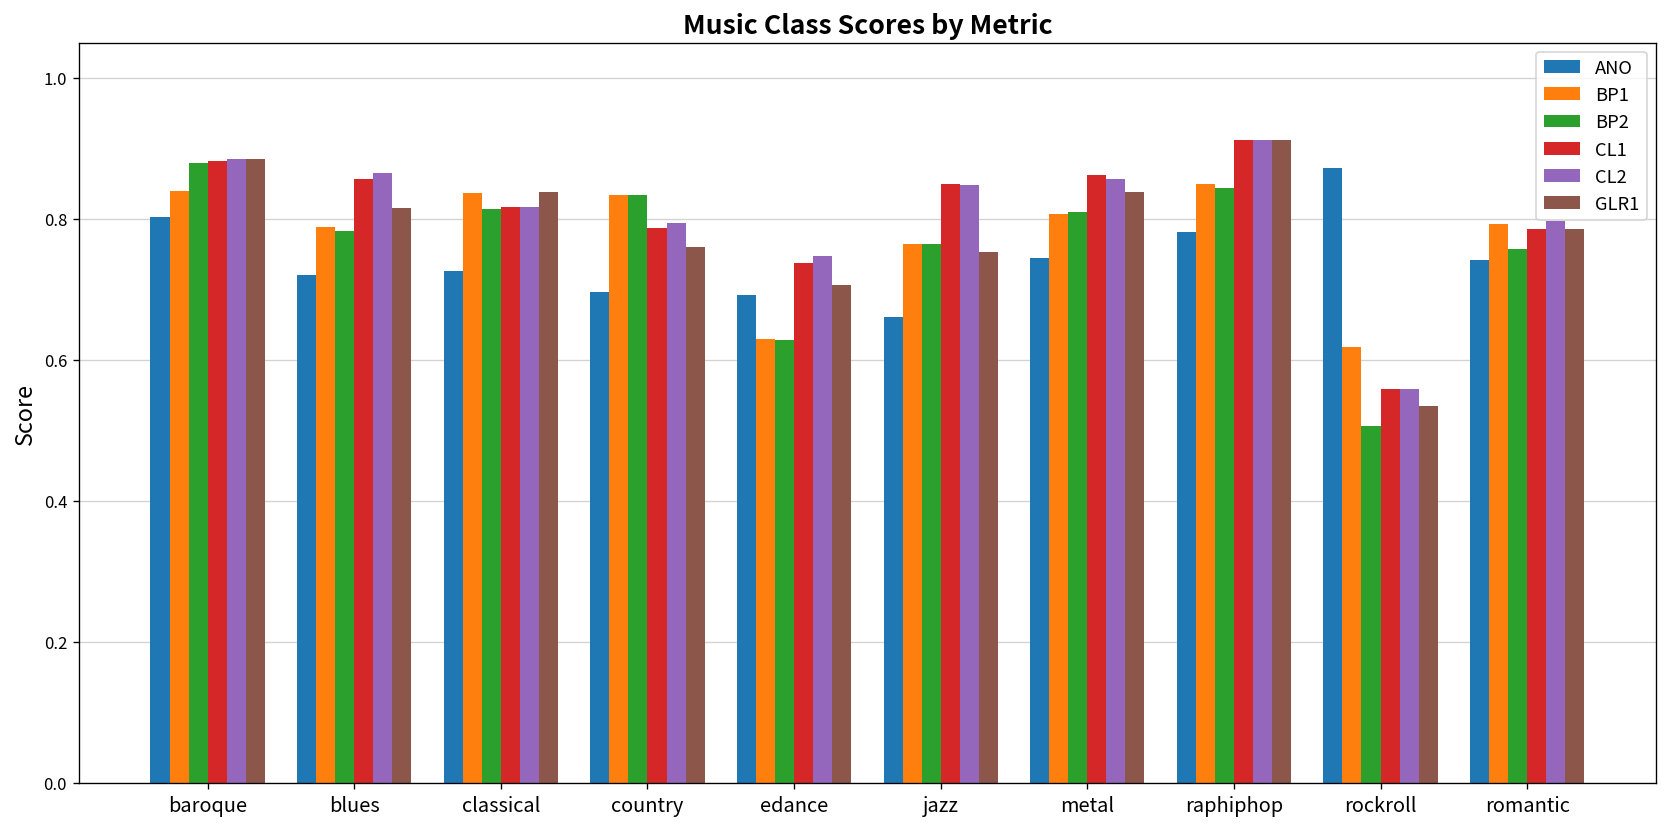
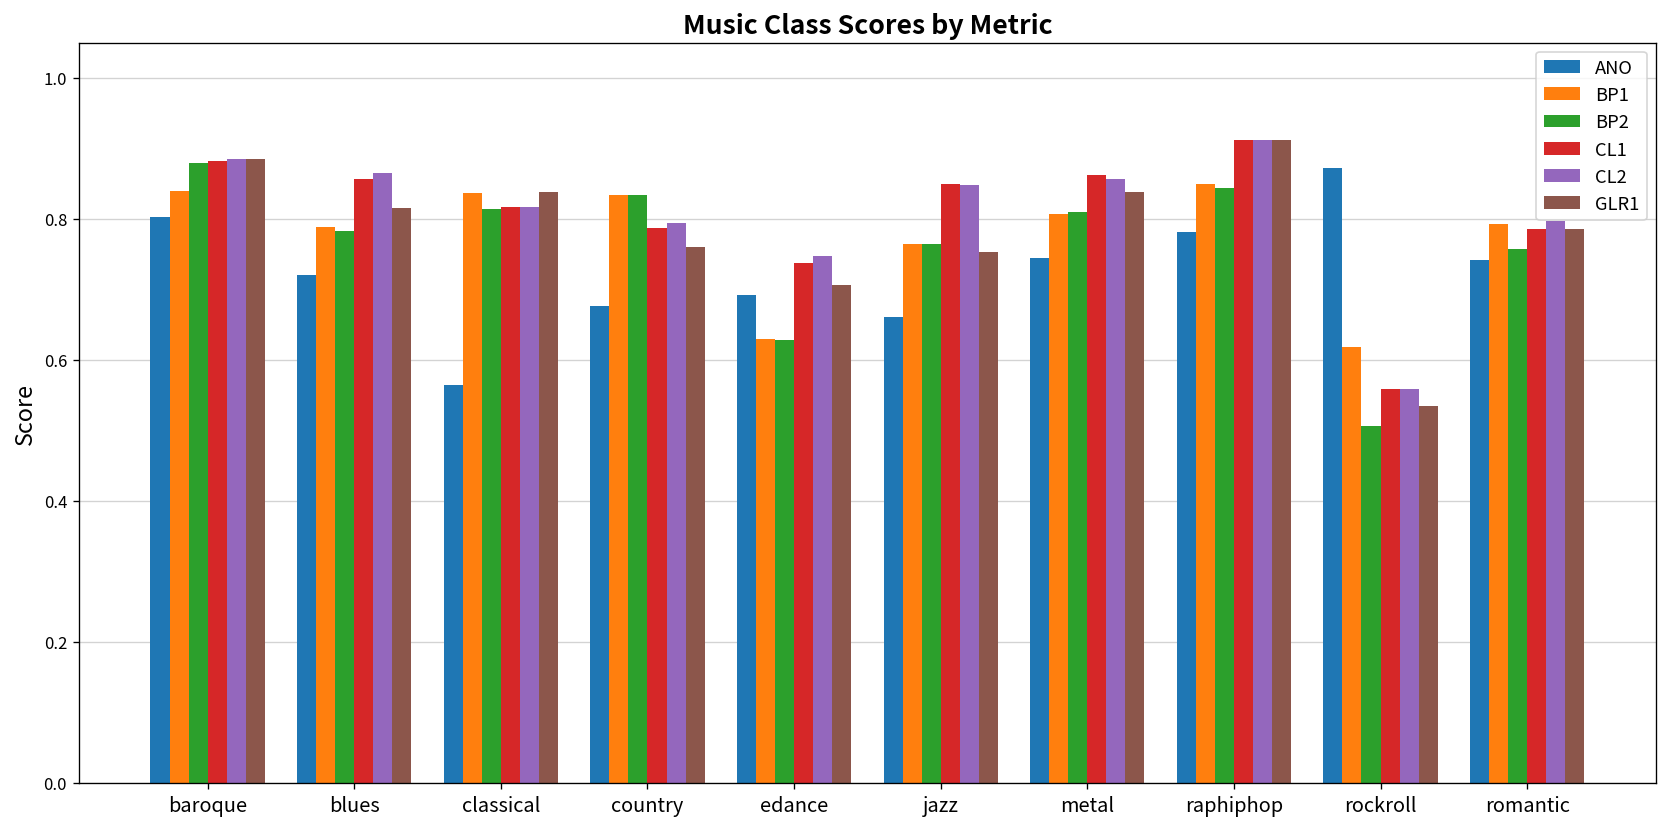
  {
    "ANO": {
      "baroque": 0.80,
      "blues": 0.72,
-     "classical": 0.73,
-     "country": 0.70,
+     "classical": 0.56,
+     "country": 0.68,
      "edance": 0.69,
      "jazz": 0.66,
      "metal": 0.74,
      "raphiphop": 0.78,
      "rockroll": 0.87,
      "romantic": 0.74
    },
    "BP1": {
      "baroque": 0.84,
      "blues": 0.79,
      "classical": 0.84,
      "country": 0.83,
      "edance": 0.63,
      "jazz": 0.76,
      "metal": 0.81,
      "raphiphop": 0.85,
      "rockroll": 0.62,
      "romantic": 0.79
    },
    "BP2": {
      "baroque": 0.88,
      "blues": 0.78,
      "classical": 0.81,
      "country": 0.83,
      "edance": 0.63,
      "jazz": 0.76,
      "metal": 0.81,
      "raphiphop": 0.84,
      "rockroll": 0.51,
      "romantic": 0.76
    },
    "CL1": {
      "baroque": 0.88,
      "blues": 0.86,
      "classical": 0.82,
      "country": 0.79,
      "edance": 0.74,
      "jazz": 0.85,
      "metal": 0.86,
      "raphiphop": 0.91,
      "rockroll": 0.56,
      "romantic": 0.79
    },
    "CL2": {
      "baroque": 0.89,
      "blues": 0.87,
      "classical": 0.82,
      "country": 0.79,
      "edance": 0.75,
      "jazz": 0.85,
      "metal": 0.86,
      "raphiphop": 0.91,
      "rockroll": 0.56,
      "romantic": 0.80
    },
    "GLR1": {
      "baroque": 0.89,
      "blues": 0.82,
      "classical": 0.84,
      "country": 0.76,
      "edance": 0.71,
      "jazz": 0.75,
      "metal": 0.84,
      "raphiphop": 0.91,
      "rockroll": 0.53,
      "romantic": 0.79
    }
  }
